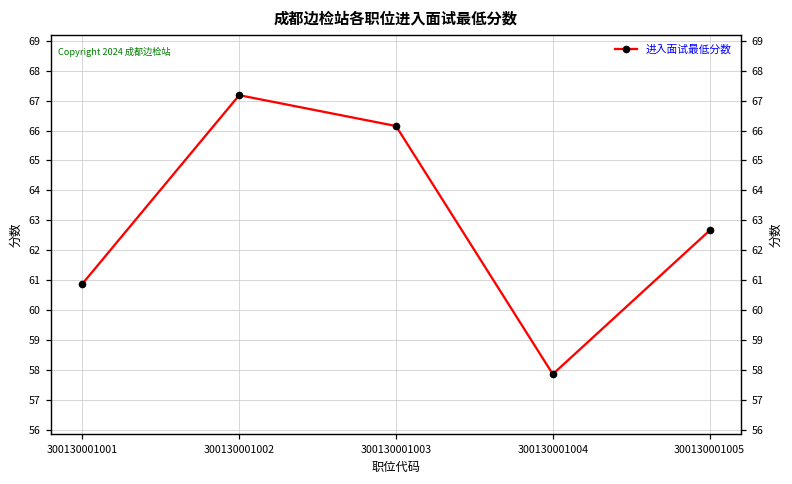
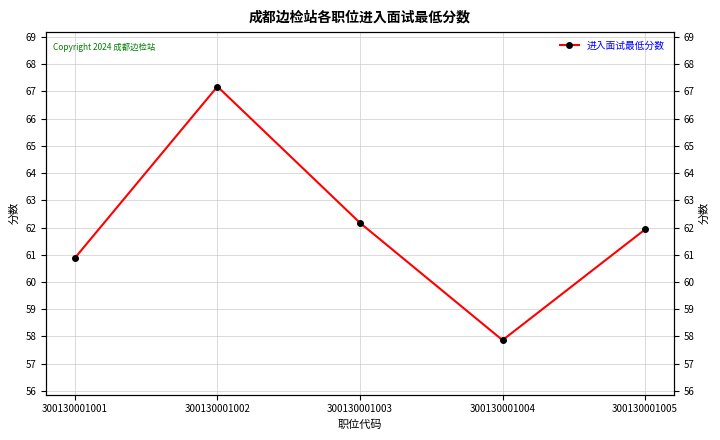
  {
    "300130001001": 60.9,
    "300130001002": 67.2,
-   "300130001003": 66.2,
+   "300130001003": 62.2,
    "300130001004": 57.9,
-   "300130001005": 62.7
+   "300130001005": 61.9
  }
